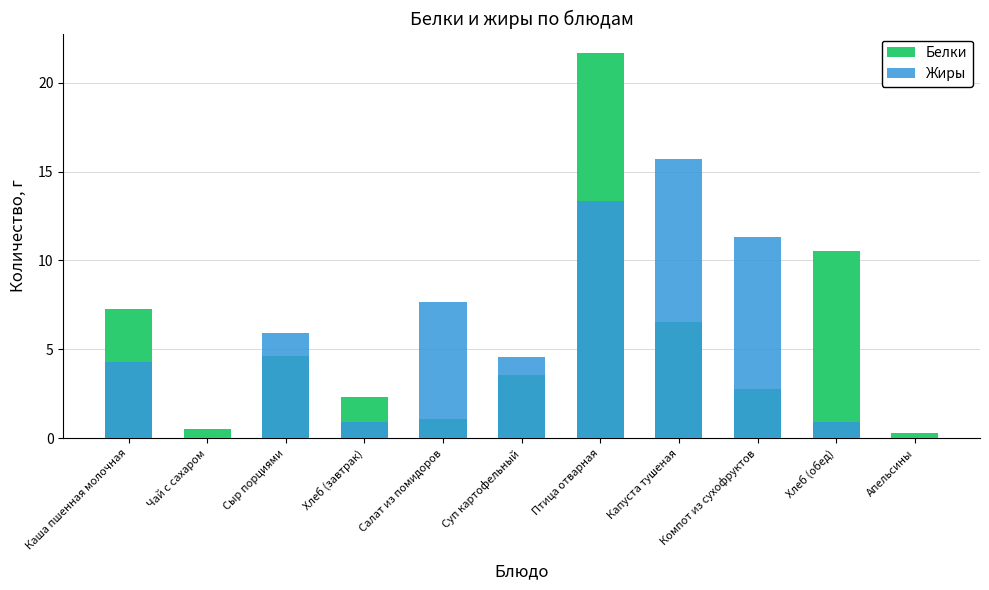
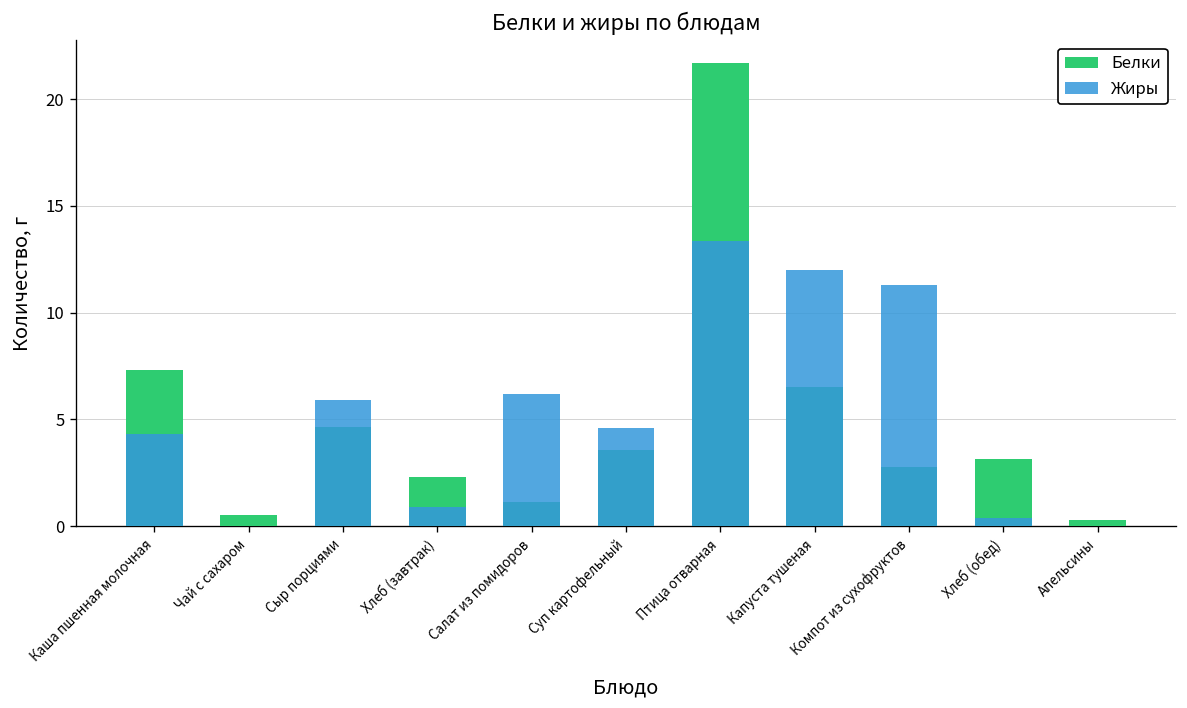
  {
    "Белки": {
      "Каша пшенная молочная": 7.3,
      "Чай с сахаром": 0.5,
      "Хлеб (завтрак)": 2.3,
      "Птица отварная": 21.7,
-     "Хлеб (обед)": 10.6,
+     "Хлеб (обед)": 3.2,
      "Апельсины": 0.3
    },
    "Жиры": {
      "Чай с сахаром": 0.0,
      "Сыр порциями": 5.9,
-     "Салат из помидоров": 7.7,
+     "Салат из помидоров": 6.2,
      "Суп картофельный": 4.6,
-     "Капуста тушеная": 15.7,
+     "Капуста тушеная": 12.0,
      "Компот из сухофруктов": 11.3,
-     "Хлеб (обед)": 0.9,
+     "Хлеб (обед)": 0.4,
      "Апельсины": 0.0
    }
  }
